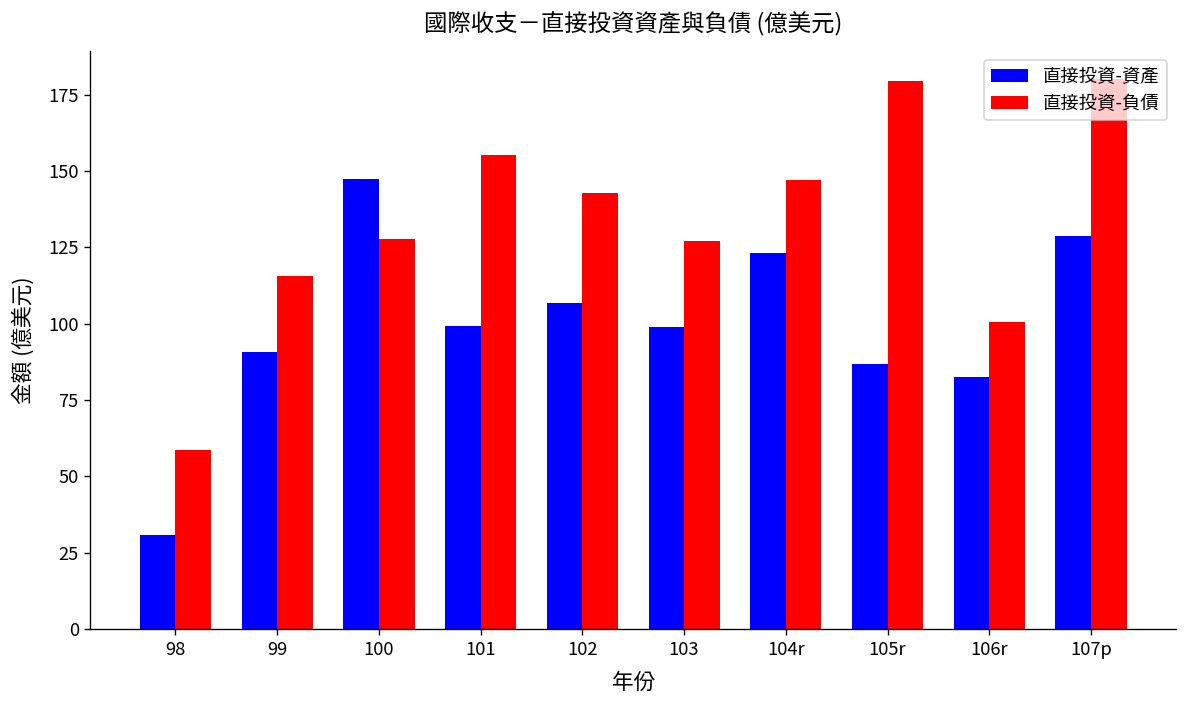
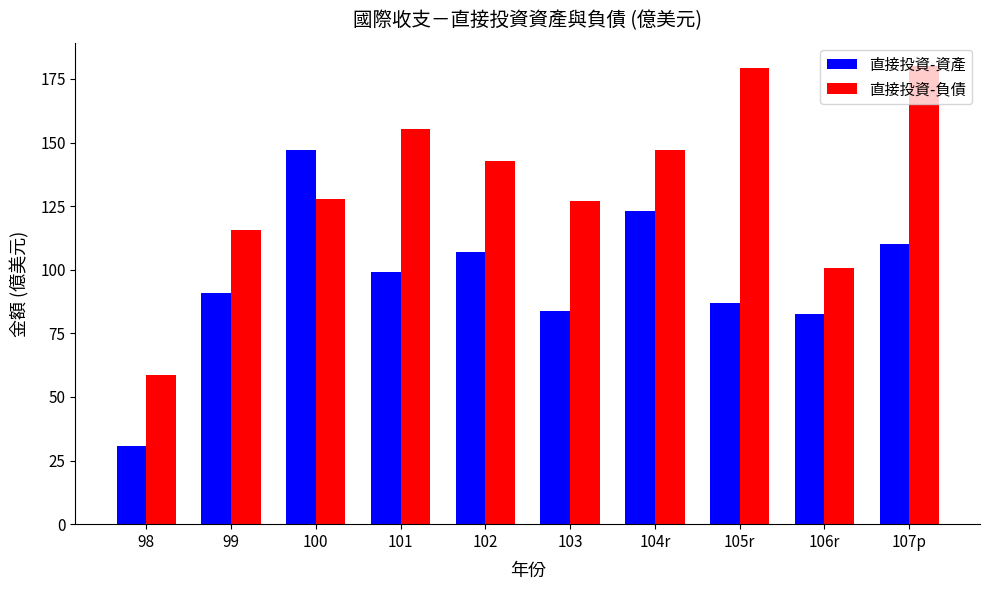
  {
    "直接投資-資產": {
      "98": 31,
      "99": 91,
      "100": 147,
      "101": 99,
      "102": 107,
-     "103": 99,
+     "103": 84,
      "104r": 123,
      "105r": 87,
      "106r": 83,
-     "107p": 129
+     "107p": 110
    },
    "直接投資-負債": {
      "98": 59,
      "99": 116,
      "100": 128,
      "101": 155,
      "102": 143,
      "103": 127,
      "104r": 147,
      "105r": 179,
      "106r": 100
    }
  }
